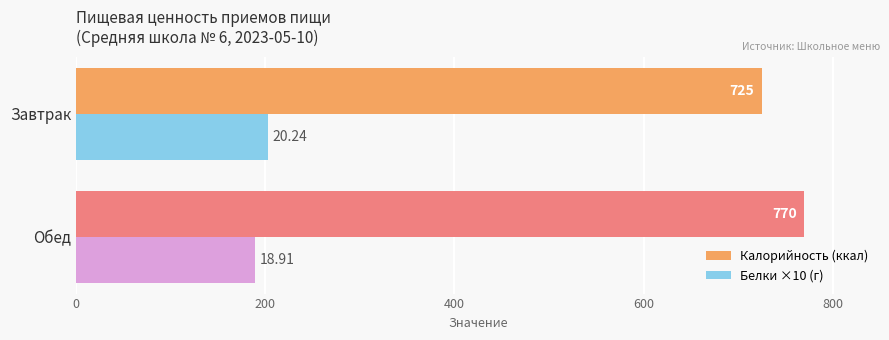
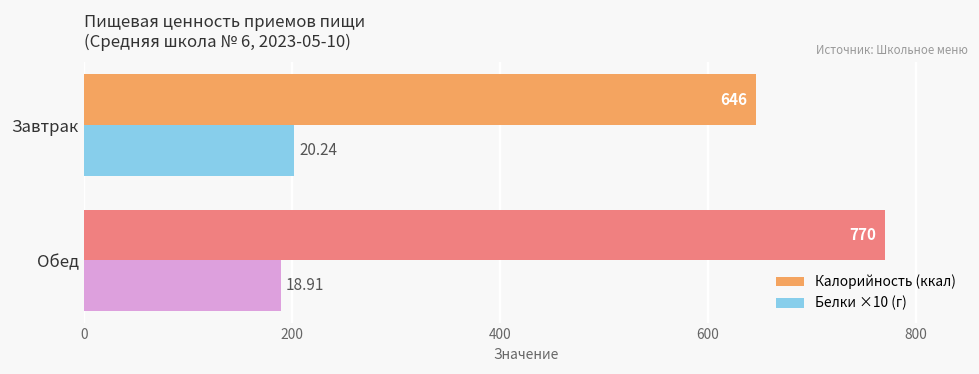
  {
    "Калорийность (ккал)": {
-     "Завтрак": 725,
+     "Завтрак": 646,
      "Обед": 770
    }
  }
